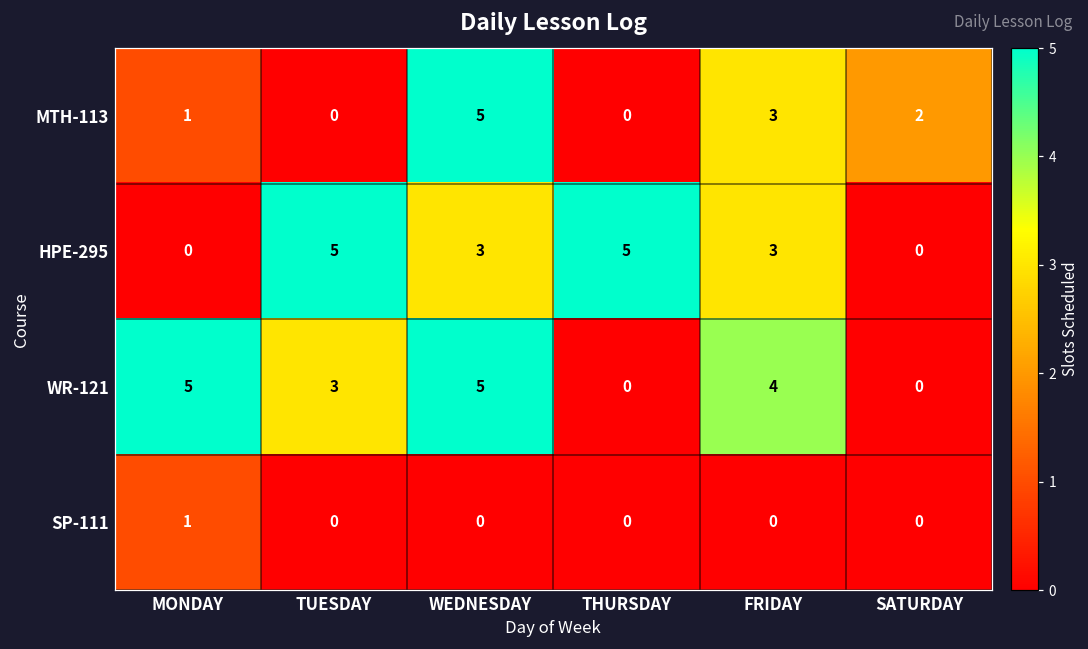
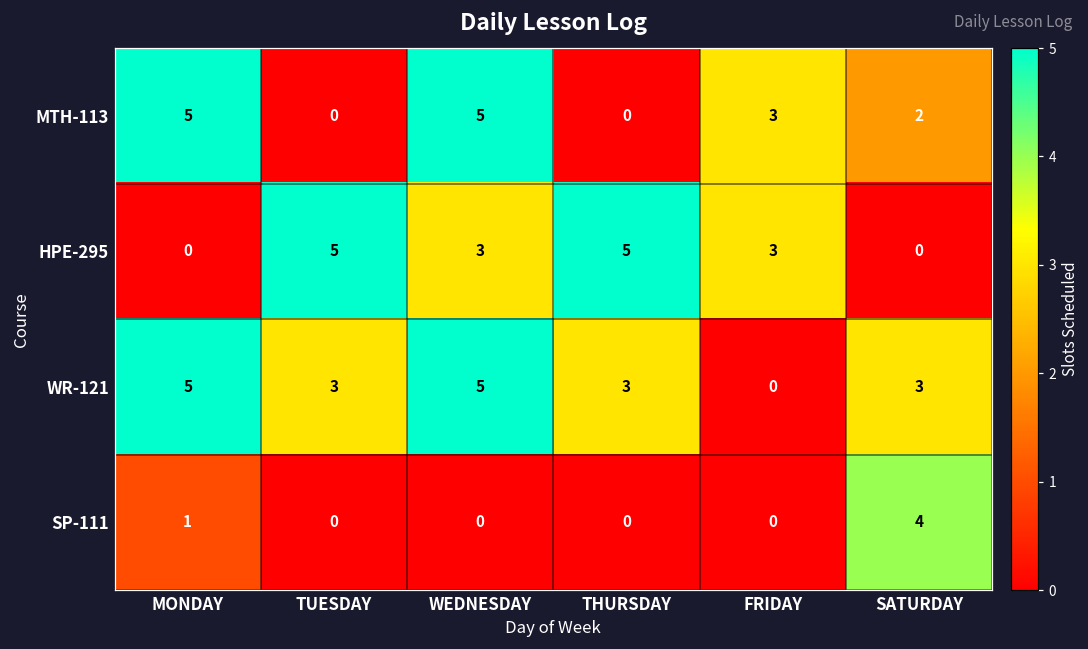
  {
    "MTH-113": {
-     "MONDAY": 1,
+     "MONDAY": 5,
      "TUESDAY": 0,
      "WEDNESDAY": 5,
      "THURSDAY": 0,
      "FRIDAY": 3,
      "SATURDAY": 2
    },
    "HPE-295": {
      "MONDAY": 0,
      "TUESDAY": 5,
      "WEDNESDAY": 3,
      "THURSDAY": 5,
      "FRIDAY": 3,
      "SATURDAY": 0
    },
    "WR-121": {
      "MONDAY": 5,
      "TUESDAY": 3,
      "WEDNESDAY": 5,
-     "THURSDAY": 0,
-     "FRIDAY": 4,
-     "SATURDAY": 0
+     "THURSDAY": 3,
+     "FRIDAY": 0,
+     "SATURDAY": 3
    },
    "SP-111": {
      "MONDAY": 1,
      "TUESDAY": 0,
      "WEDNESDAY": 0,
      "THURSDAY": 0,
      "FRIDAY": 0,
-     "SATURDAY": 0
+     "SATURDAY": 4
    }
  }
